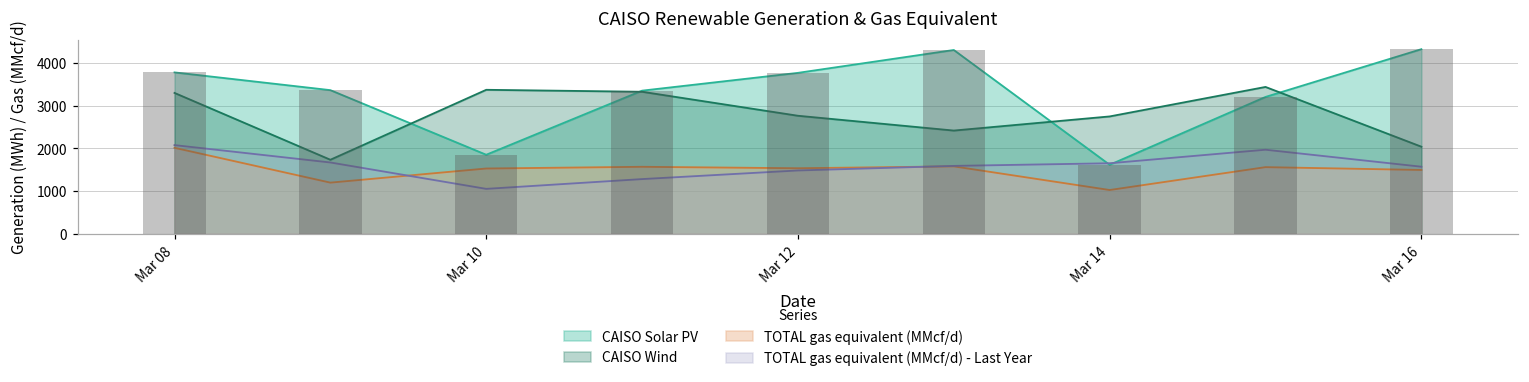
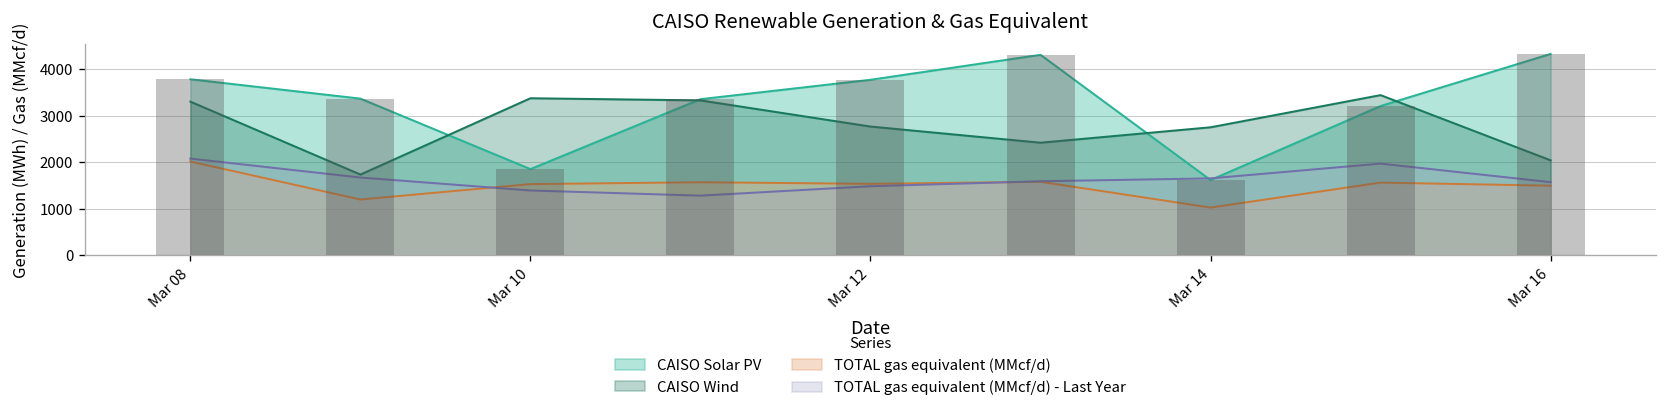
  {
    "TOTAL gas equivalent (MMcf/d)": {
      "Mar 10": 1500,
      "Mar 14": 1000,
      "Mar 16": 1500
    },
    "TOTAL gas equivalent (MMcf/d) - Last Year": {
-     "Mar 10": 1100,
+     "Mar 10": 1400,
      "Mar 16": 1600
    }
  }
